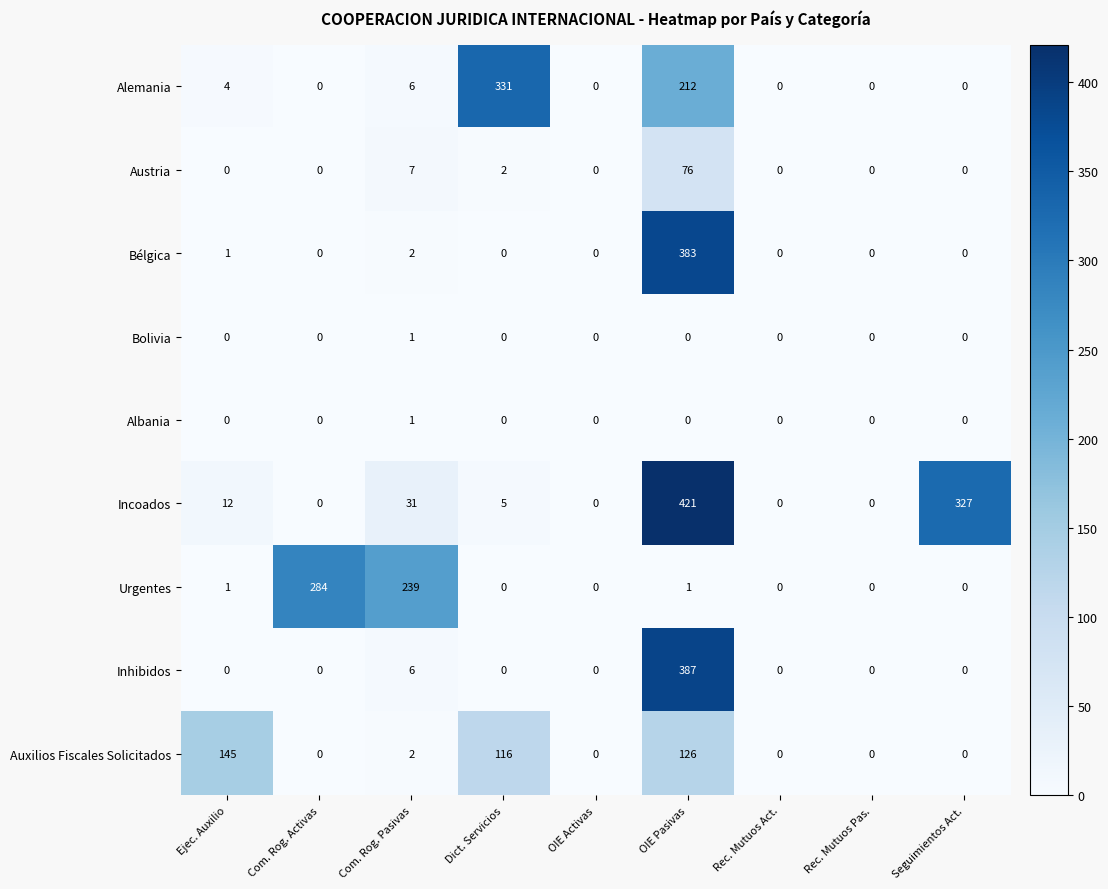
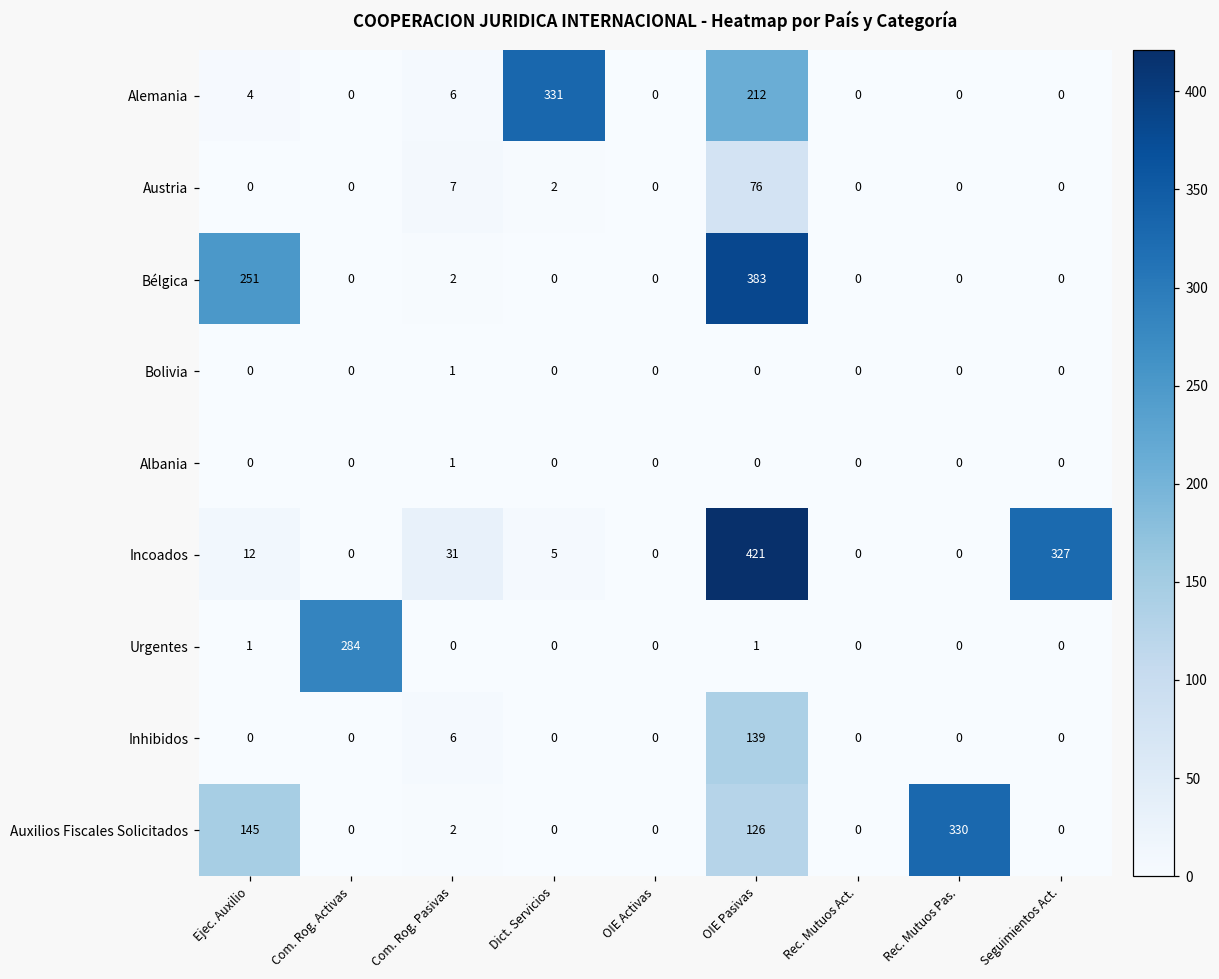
  {
    "Alemania": {
      "Ejec. Auxilio": 4,
      "Com. Rog. Activas": 0,
      "Com. Rog. Pasivas": 6,
      "Dict. Servicios": 331,
      "OIE Activas": 0,
      "OIE Pasivas": 212,
      "Rec. Mutuos Act.": 0,
      "Rec. Mutuos Pas.": 0,
      "Seguimientos Act.": 0
    },
    "Austria": {
      "Ejec. Auxilio": 0,
      "Com. Rog. Activas": 0,
      "Com. Rog. Pasivas": 7,
      "Dict. Servicios": 2,
      "OIE Activas": 0,
      "OIE Pasivas": 76,
      "Rec. Mutuos Act.": 0,
      "Rec. Mutuos Pas.": 0,
      "Seguimientos Act.": 0
    },
    "Bélgica": {
-     "Ejec. Auxilio": 1,
+     "Ejec. Auxilio": 251,
      "Com. Rog. Activas": 0,
      "Com. Rog. Pasivas": 2,
      "Dict. Servicios": 0,
      "OIE Activas": 0,
      "OIE Pasivas": 383,
      "Rec. Mutuos Act.": 0,
      "Rec. Mutuos Pas.": 0,
      "Seguimientos Act.": 0
    },
    "Bolivia": {
      "Ejec. Auxilio": 0,
      "Com. Rog. Activas": 0,
      "Com. Rog. Pasivas": 1,
      "Dict. Servicios": 0,
      "OIE Activas": 0,
      "OIE Pasivas": 0,
      "Rec. Mutuos Act.": 0,
      "Rec. Mutuos Pas.": 0,
      "Seguimientos Act.": 0
    },
    "Albania": {
      "Ejec. Auxilio": 0,
      "Com. Rog. Activas": 0,
      "Com. Rog. Pasivas": 1,
      "Dict. Servicios": 0,
      "OIE Activas": 0,
      "OIE Pasivas": 0,
      "Rec. Mutuos Act.": 0,
      "Rec. Mutuos Pas.": 0,
      "Seguimientos Act.": 0
    },
    "Incoados": {
      "Ejec. Auxilio": 12,
      "Com. Rog. Activas": 0,
      "Com. Rog. Pasivas": 31,
      "Dict. Servicios": 5,
      "OIE Activas": 0,
      "OIE Pasivas": 421,
      "Rec. Mutuos Act.": 0,
      "Rec. Mutuos Pas.": 0,
      "Seguimientos Act.": 327
    },
    "Urgentes": {
      "Ejec. Auxilio": 1,
      "Com. Rog. Activas": 284,
-     "Com. Rog. Pasivas": 239,
+     "Com. Rog. Pasivas": 0,
      "Dict. Servicios": 0,
      "OIE Activas": 0,
      "OIE Pasivas": 1,
      "Rec. Mutuos Act.": 0,
      "Rec. Mutuos Pas.": 0,
      "Seguimientos Act.": 0
    },
    "Inhibidos": {
      "Ejec. Auxilio": 0,
      "Com. Rog. Activas": 0,
      "Com. Rog. Pasivas": 6,
      "Dict. Servicios": 0,
      "OIE Activas": 0,
-     "OIE Pasivas": 387,
+     "OIE Pasivas": 139,
      "Rec. Mutuos Act.": 0,
      "Rec. Mutuos Pas.": 0,
      "Seguimientos Act.": 0
    },
    "Auxilios Fiscales Solicitados": {
      "Ejec. Auxilio": 145,
      "Com. Rog. Activas": 0,
      "Com. Rog. Pasivas": 2,
-     "Dict. Servicios": 116,
+     "Dict. Servicios": 0,
      "OIE Activas": 0,
      "OIE Pasivas": 126,
      "Rec. Mutuos Act.": 0,
-     "Rec. Mutuos Pas.": 0,
+     "Rec. Mutuos Pas.": 330,
      "Seguimientos Act.": 0
    }
  }
